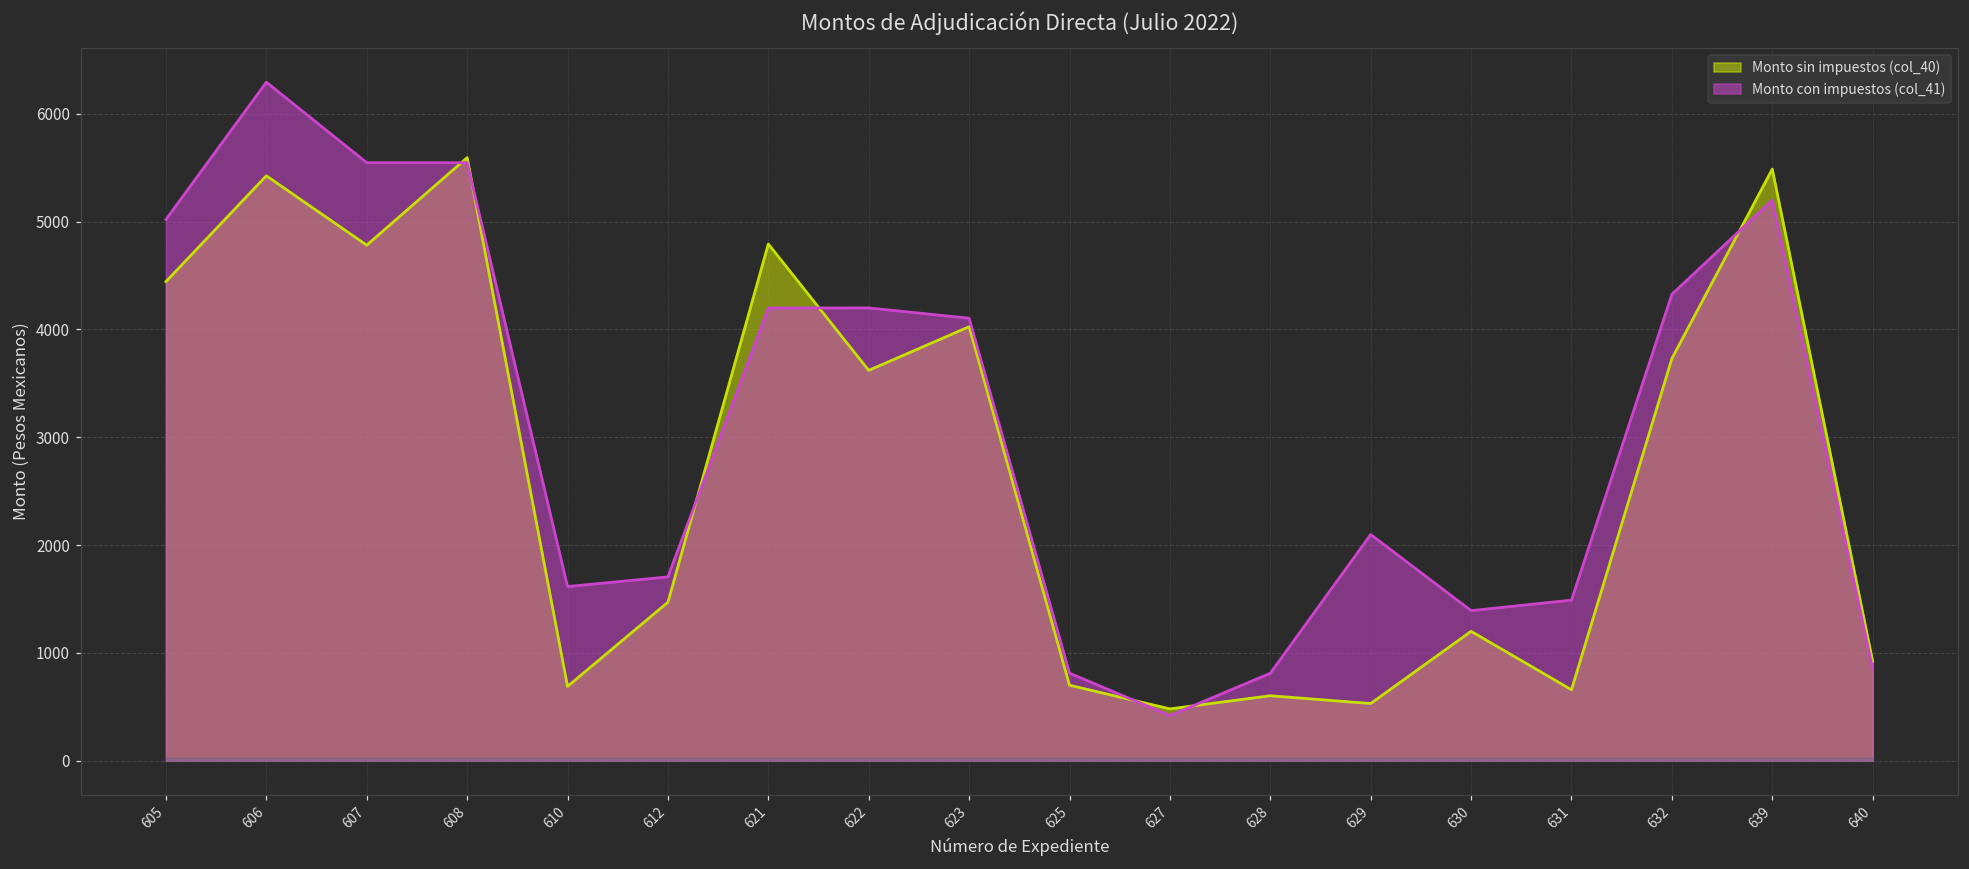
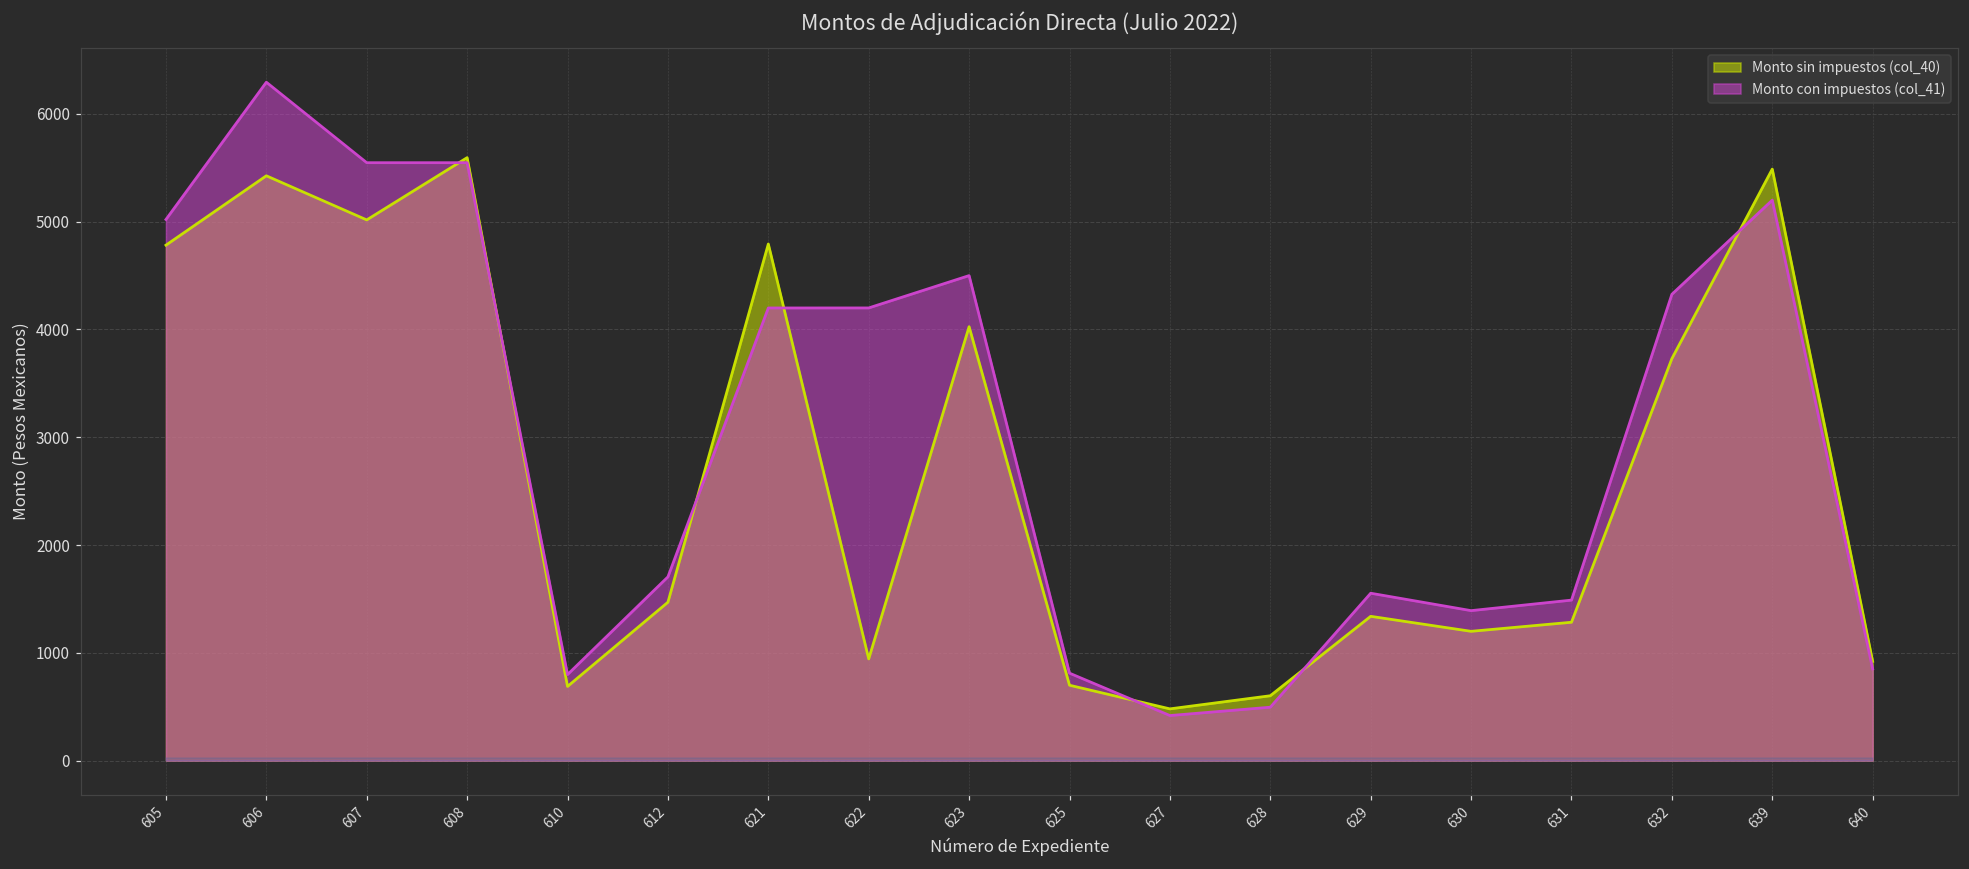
  {
    "Monto sin impuestos (col_40)": {
-     "605": 4400,
+     "605": 4800,
      "606": 5400,
-     "607": 4800,
+     "607": 5000,
      "608": 5600,
      "610": 700,
      "612": 1500,
      "621": 4800,
-     "622": 3600,
+     "622": 900,
      "623": 4000,
      "625": 700,
      "627": 500,
      "628": 600,
-     "629": 500,
+     "629": 1300,
      "630": 1200,
-     "631": 700,
+     "631": 1300,
      "632": 3700,
      "639": 5500,
      "640": 900
    },
    "Monto con impuestos (col_41)": {
      "605": 5000,
      "606": 6300,
      "607": 5500,
      "608": 5500,
-     "610": 1600,
+     "610": 800,
      "612": 1700,
      "621": 4200,
      "622": 4200,
-     "623": 4100,
+     "623": 4500,
      "625": 800,
      "627": 400,
-     "628": 800,
-     "629": 2100,
+     "628": 500,
+     "629": 1600,
      "630": 1400,
      "631": 1500,
      "632": 4300,
      "639": 5200,
      "640": 900
    }
  }
